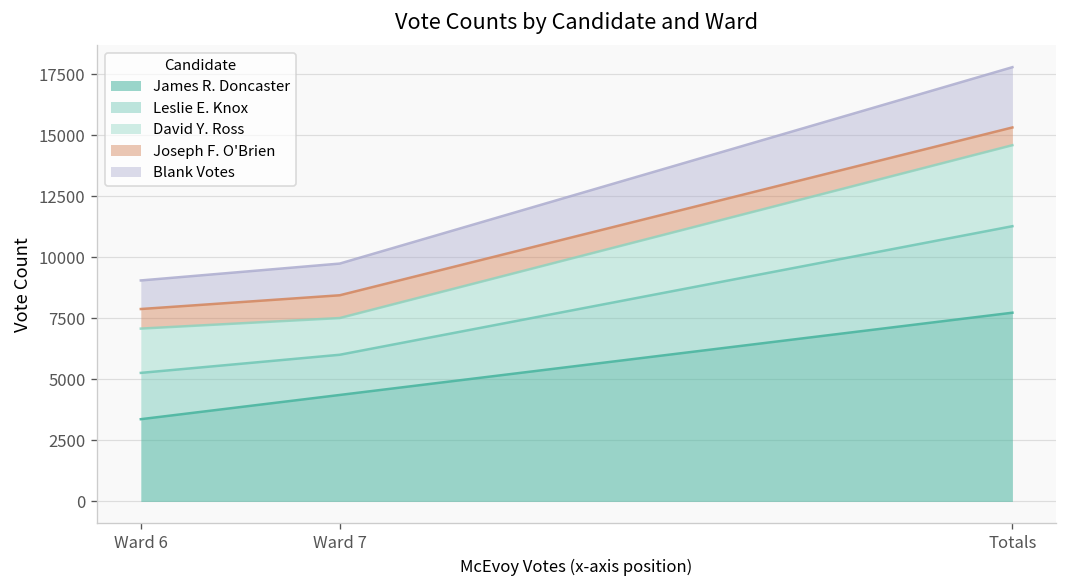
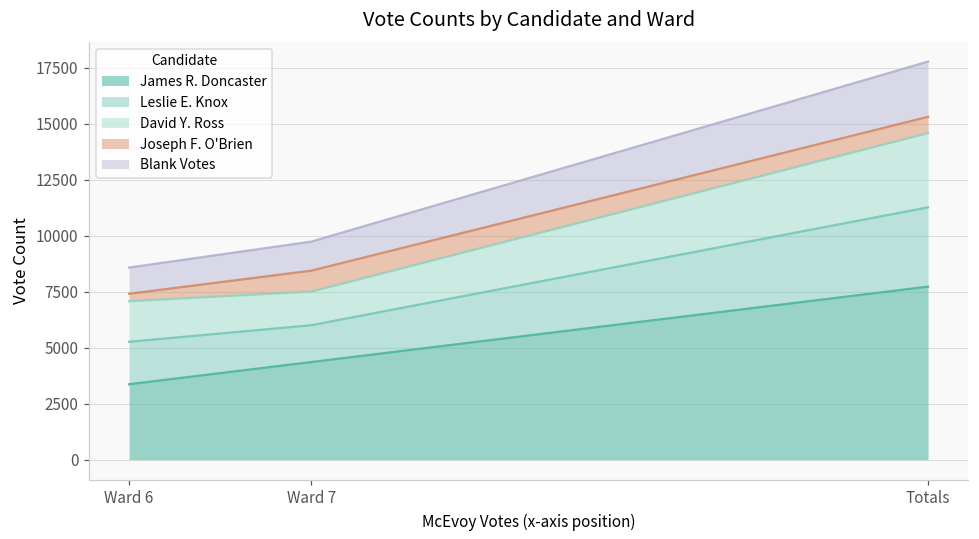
  {
    "Joseph F. O'Brien": {
-     "Ward 6": 800,
+     "Ward 6": 300,
      "Ward 7": 900,
      "Totals": 700
    }
  }
